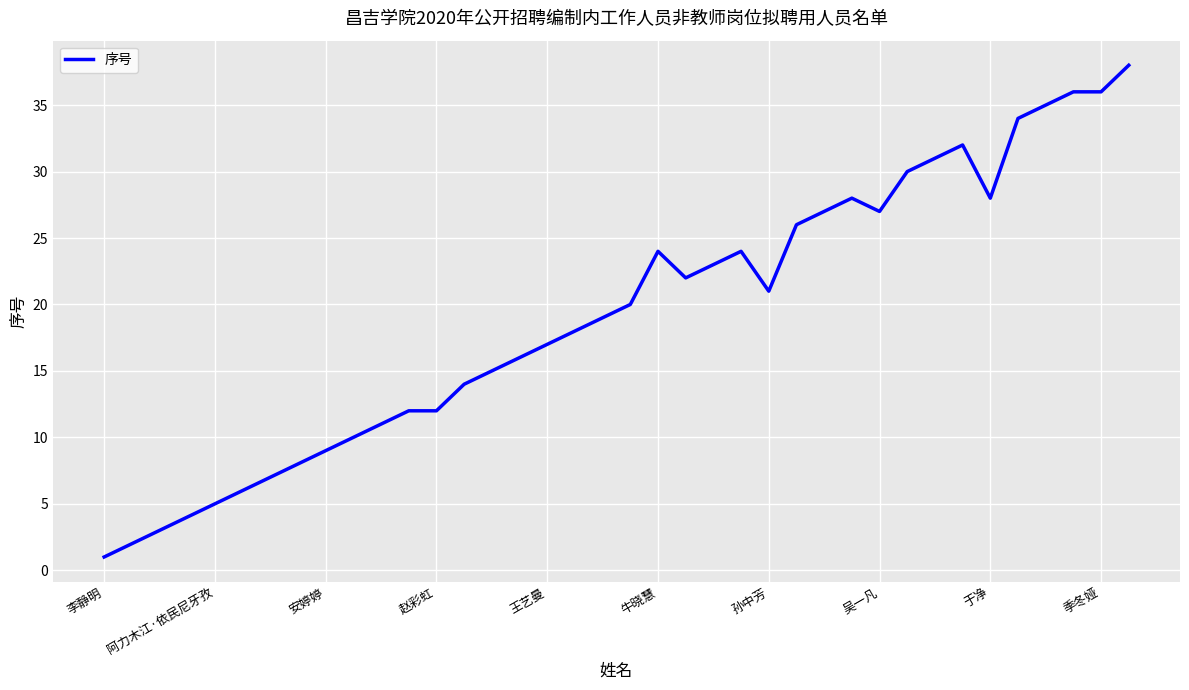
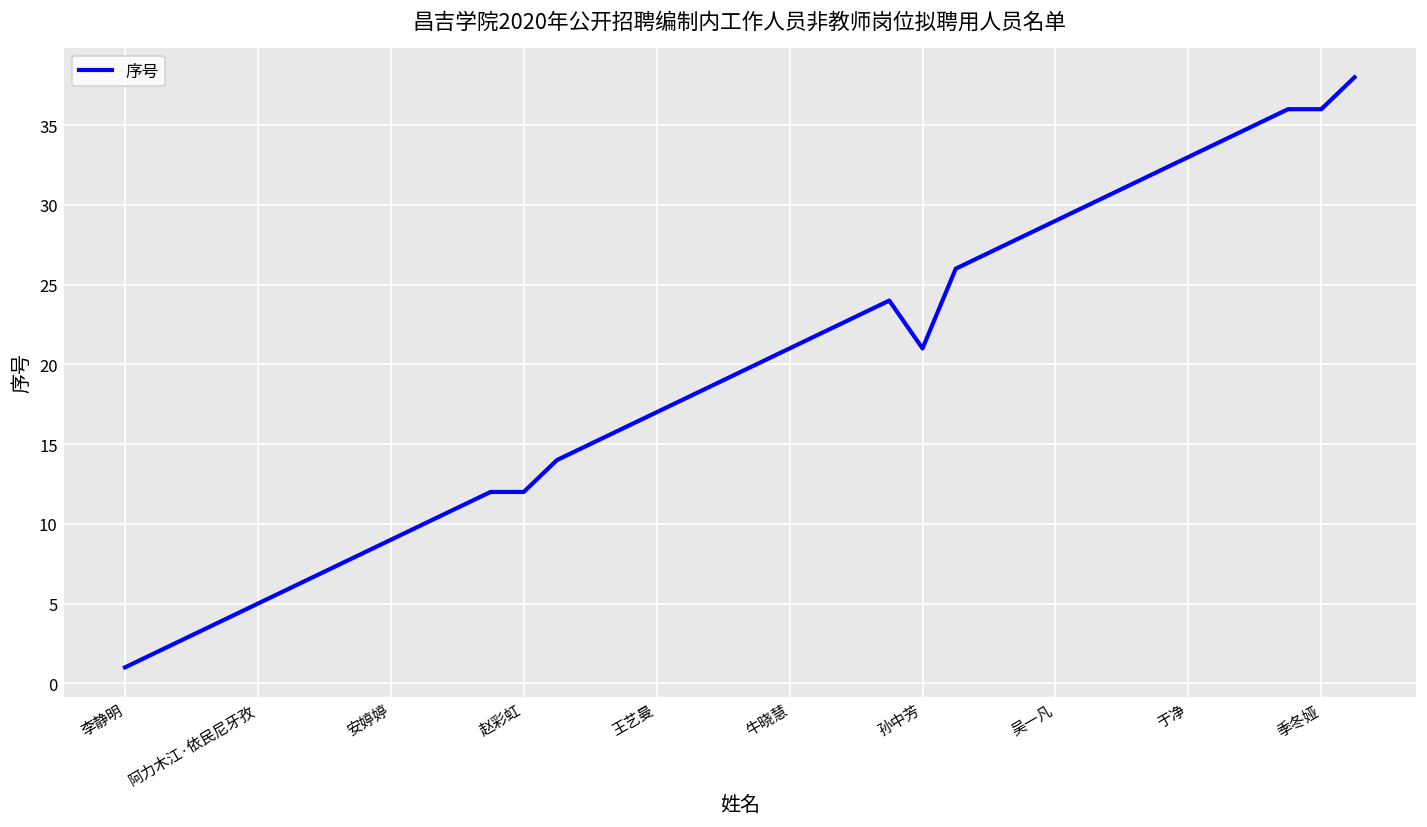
  {
    "李静明": 1,
    "阿力木江·依民尼牙孜": 5,
    "安婷婷": 9,
    "赵彩虹": 12,
    "王艺曼": 17,
-   "牛晓慧": 24,
+   "牛晓慧": 21,
    "孙中芳": 21,
-   "吴一凡": 27,
-   "于净": 28,
+   "吴一凡": 29,
+   "于净": 33,
    "季冬娅": 36
  }
